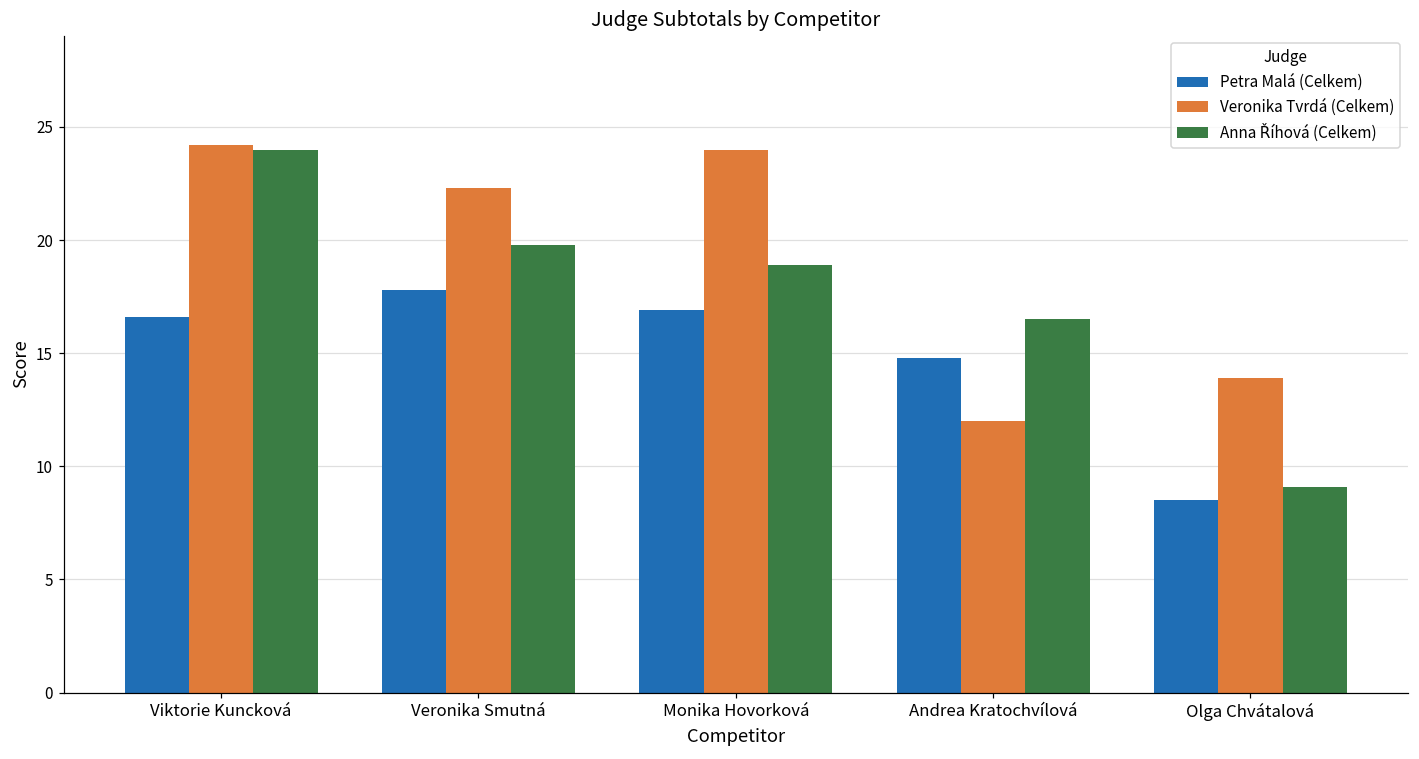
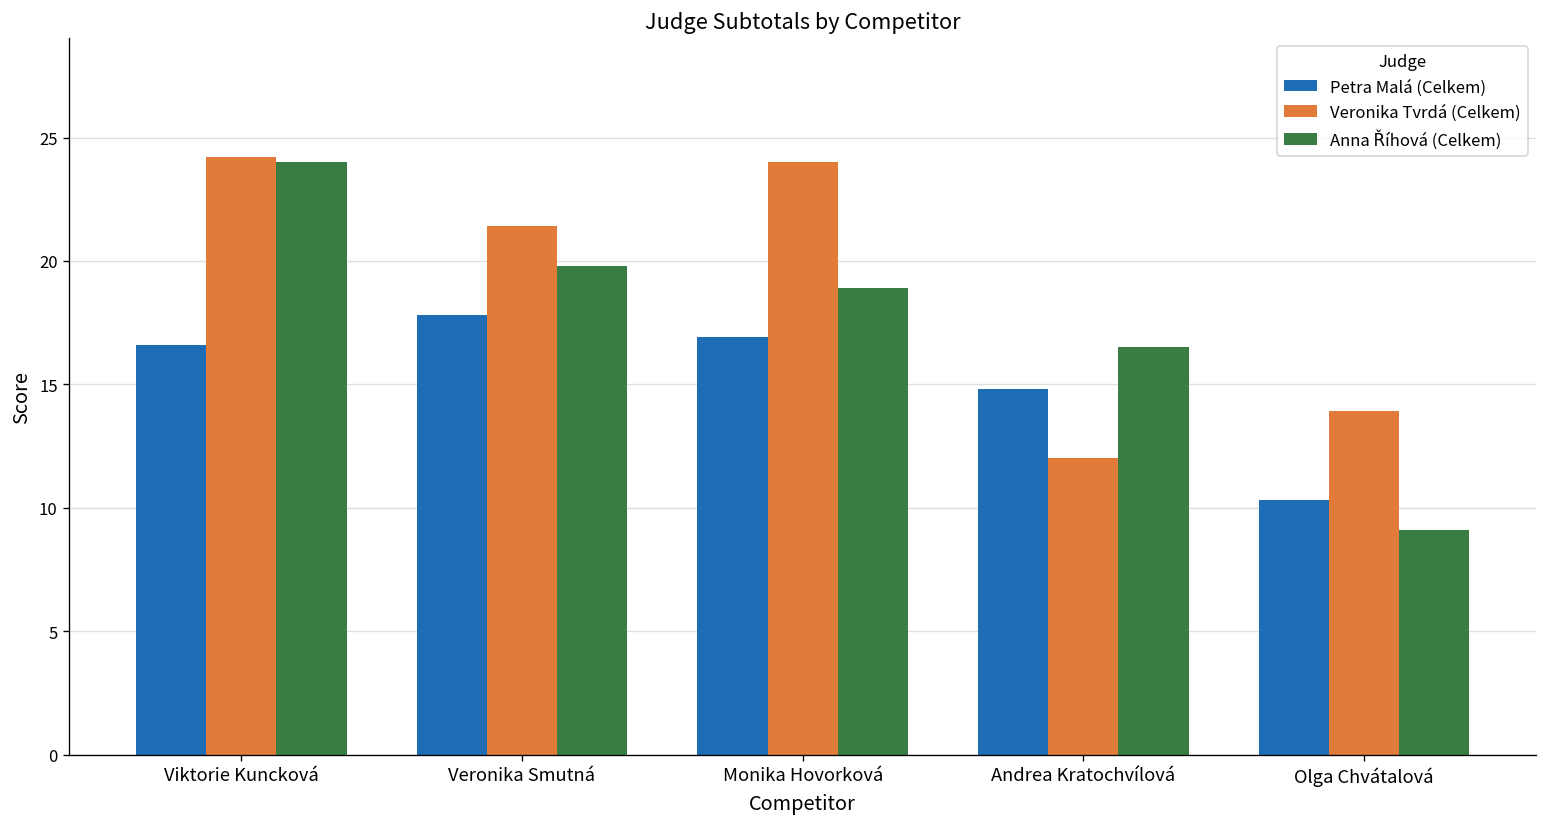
  {
    "Petra Malá (Celkem)": {
      "Viktorie Kuncková": 16.6,
      "Veronika Smutná": 17.8,
      "Monika Hovorková": 16.9,
      "Andrea Kratochvílová": 14.8,
-     "Olga Chvátalová": 8.5
+     "Olga Chvátalová": 10.3
    },
    "Veronika Tvrdá (Celkem)": {
      "Viktorie Kuncková": 24.2,
-     "Veronika Smutná": 22.3,
+     "Veronika Smutná": 21.4,
      "Monika Hovorková": 24.0,
      "Andrea Kratochvílová": 12.0,
      "Olga Chvátalová": 13.9
    },
    "Anna Říhová (Celkem)": {
      "Viktorie Kuncková": 24.0,
      "Veronika Smutná": 19.8,
      "Monika Hovorková": 18.9,
      "Andrea Kratochvílová": 16.5,
      "Olga Chvátalová": 9.1
    }
  }
